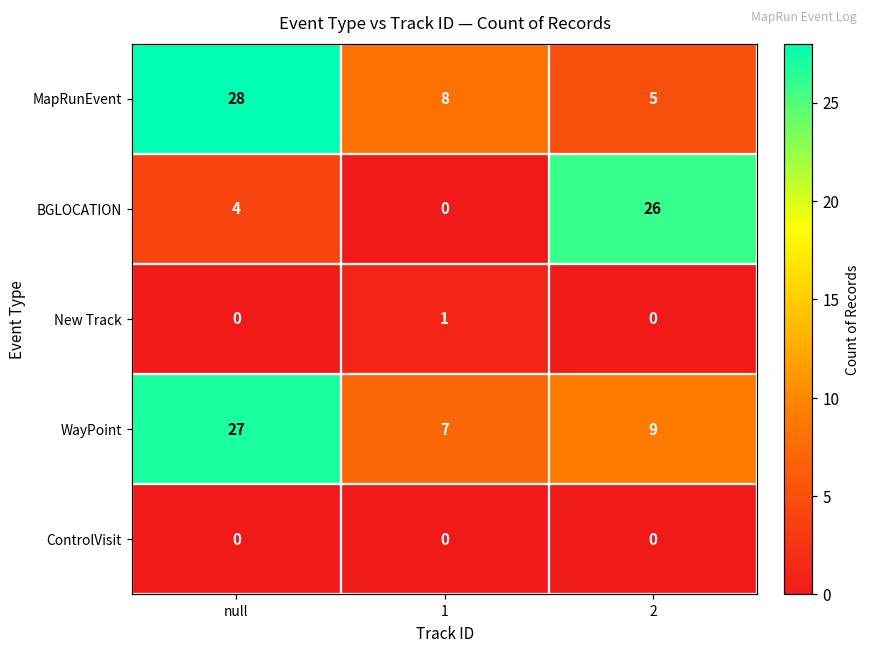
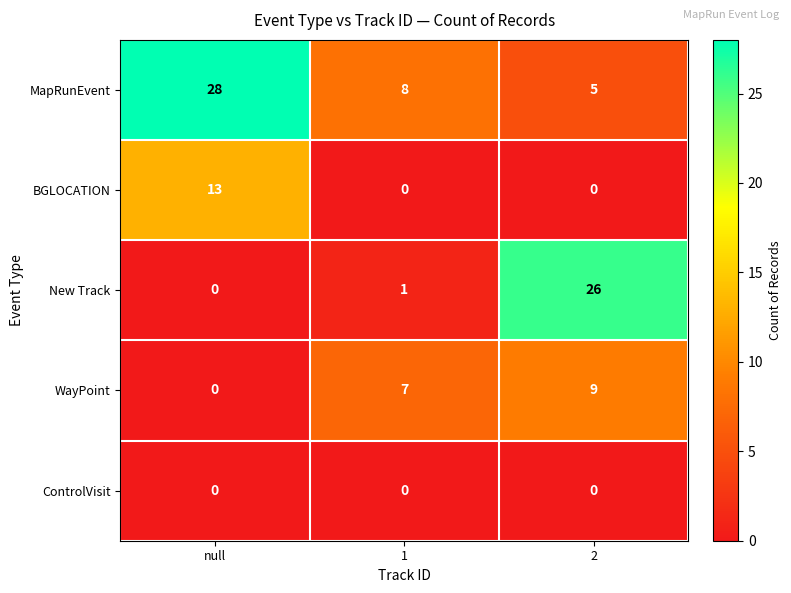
  {
    "MapRunEvent": {
      "null": 28,
      "1": 8,
      "2": 5
    },
    "BGLOCATION": {
-     "null": 4,
+     "null": 13,
      "1": 0,
-     "2": 26
+     "2": 0
    },
    "New Track": {
      "null": 0,
      "1": 1,
-     "2": 0
+     "2": 26
    },
    "WayPoint": {
-     "null": 27,
+     "null": 0,
      "1": 7,
      "2": 9
    },
    "ControlVisit": {
      "null": 0,
      "1": 0,
      "2": 0
    }
  }
